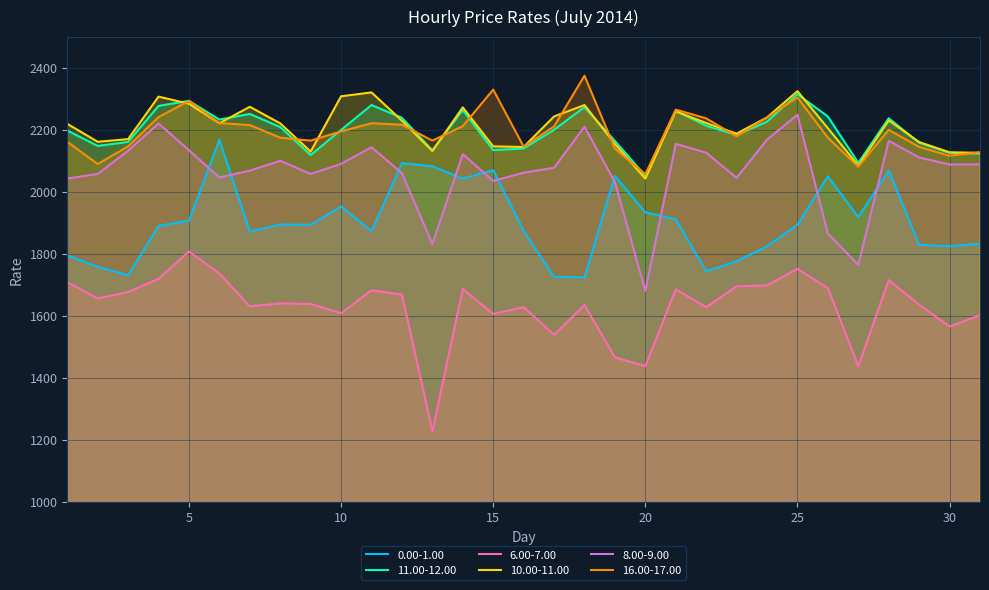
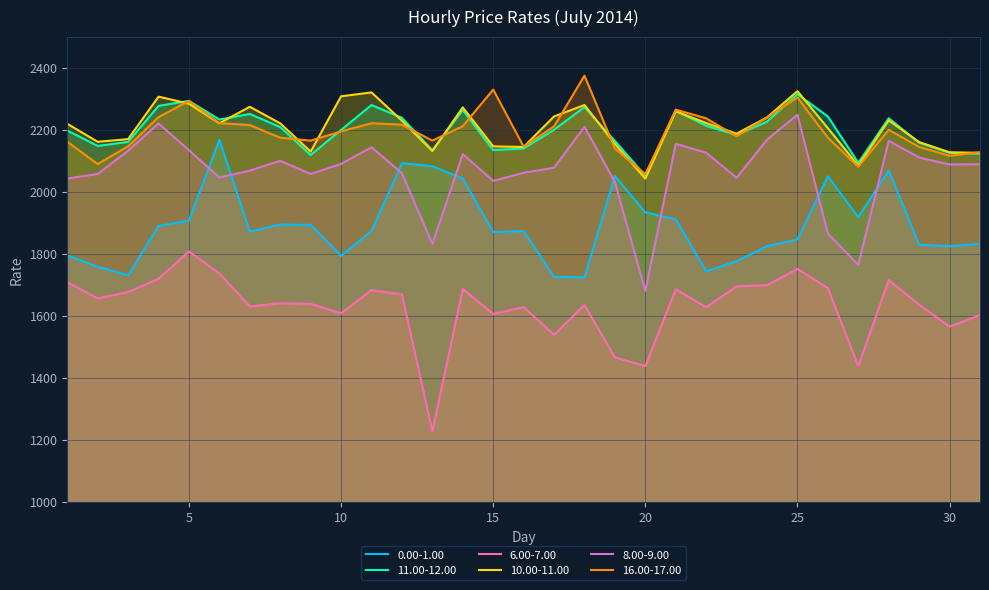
  {
    "0.00-1.00": {
      "5": 1910,
-     "10": 1950,
-     "15": 2070,
+     "10": 1790,
+     "15": 1870,
      "20": 1930,
-     "25": 1890,
+     "25": 1850,
      "30": 1820
    },
    "11.00-12.00": {
      "15": 2130,
      "25": 2310
    },
    "10.00-11.00": {
      "5": 2280,
      "10": 2310,
      "15": 2150,
      "20": 2040,
      "25": 2320
    },
    "16.00-17.00": {
      "15": 2330,
      "25": 2300,
      "30": 2120
    }
  }
